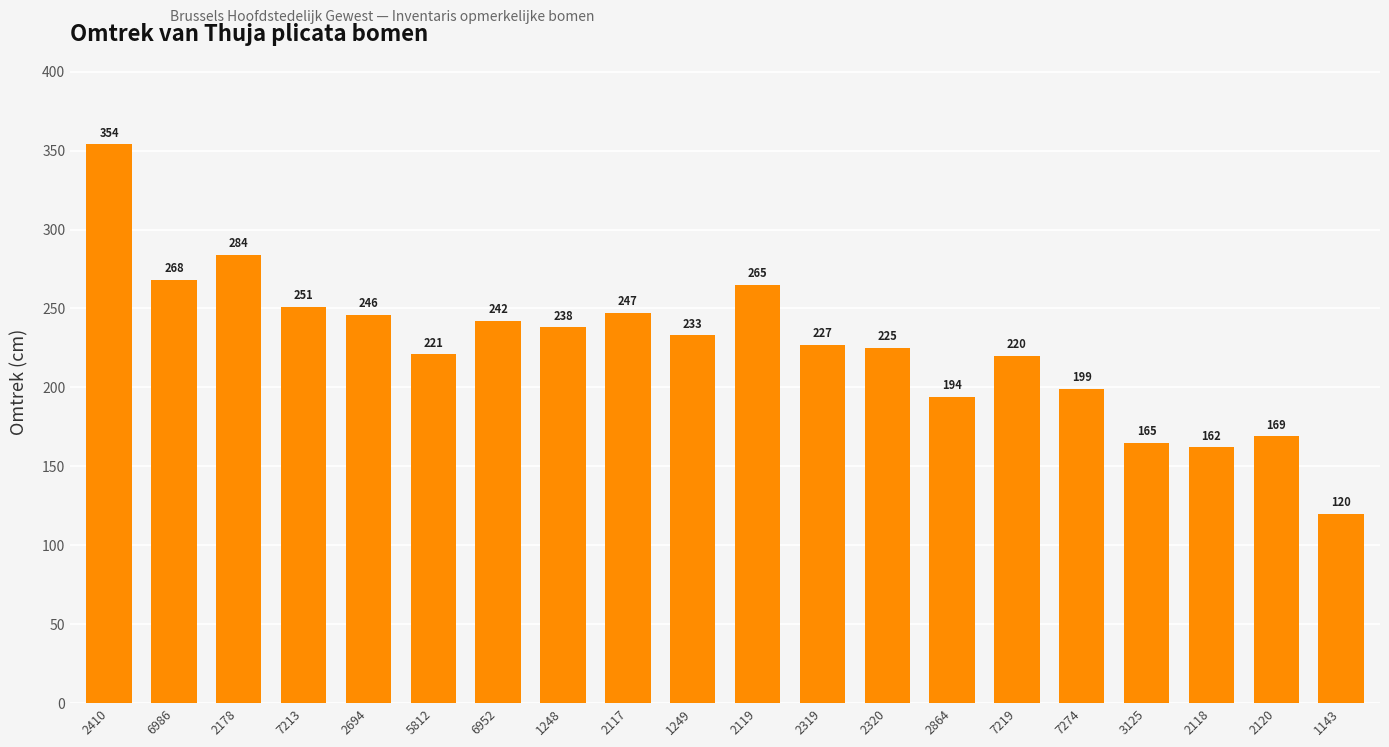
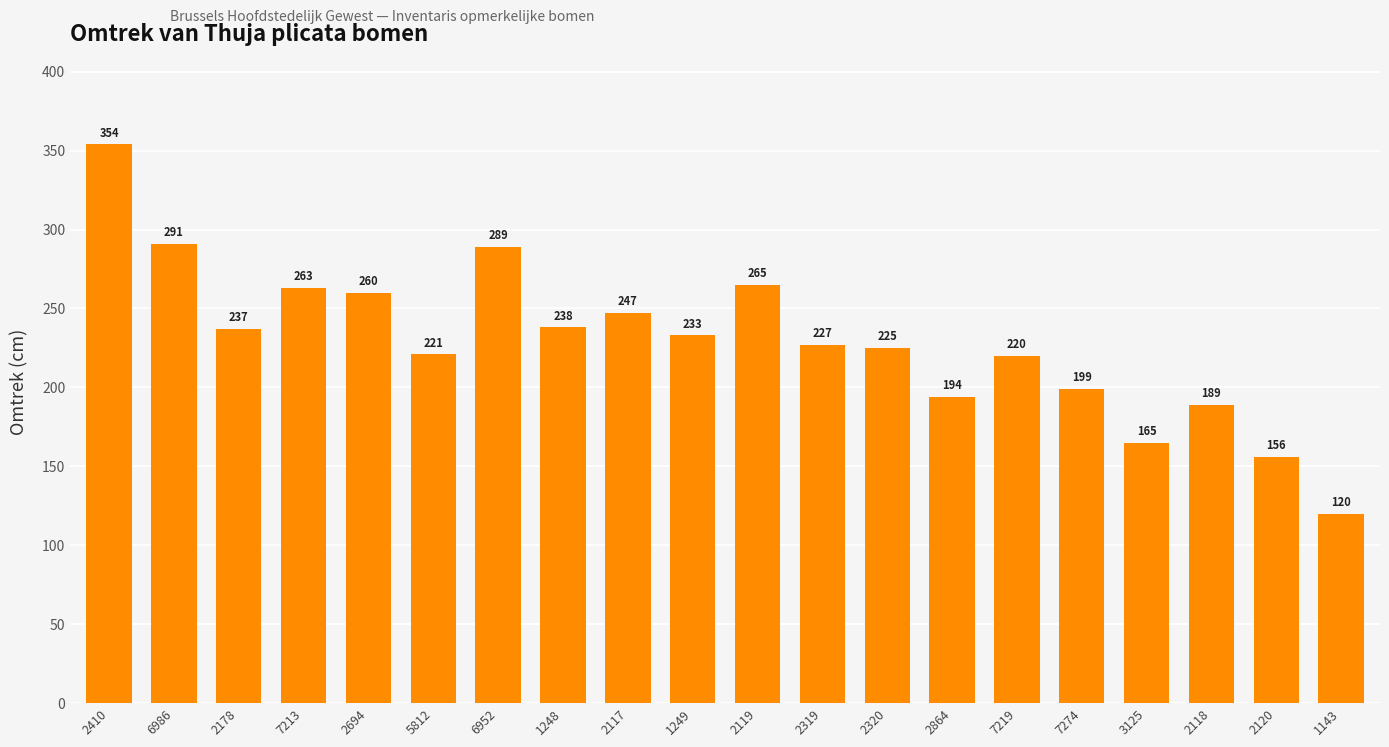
  {
    "2410": 354,
-   "6986": 268,
-   "2178": 284,
-   "7213": 251,
-   "2694": 246,
+   "6986": 291,
+   "2178": 237,
+   "7213": 263,
+   "2694": 260,
    "5812": 221,
-   "6952": 242,
+   "6952": 289,
    "1248": 238,
    "2117": 247,
    "1249": 233,
    "2119": 265,
    "2319": 227,
    "2320": 225,
    "2864": 194,
    "7219": 220,
    "7274": 199,
    "3125": 165,
-   "2118": 162,
-   "2120": 169,
+   "2118": 189,
+   "2120": 156,
    "1143": 120
  }
